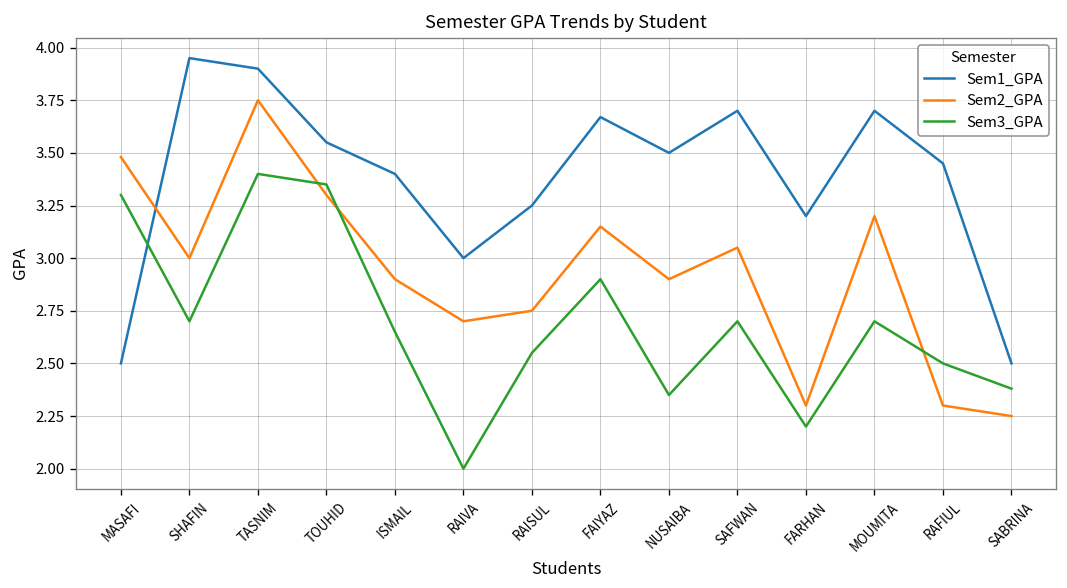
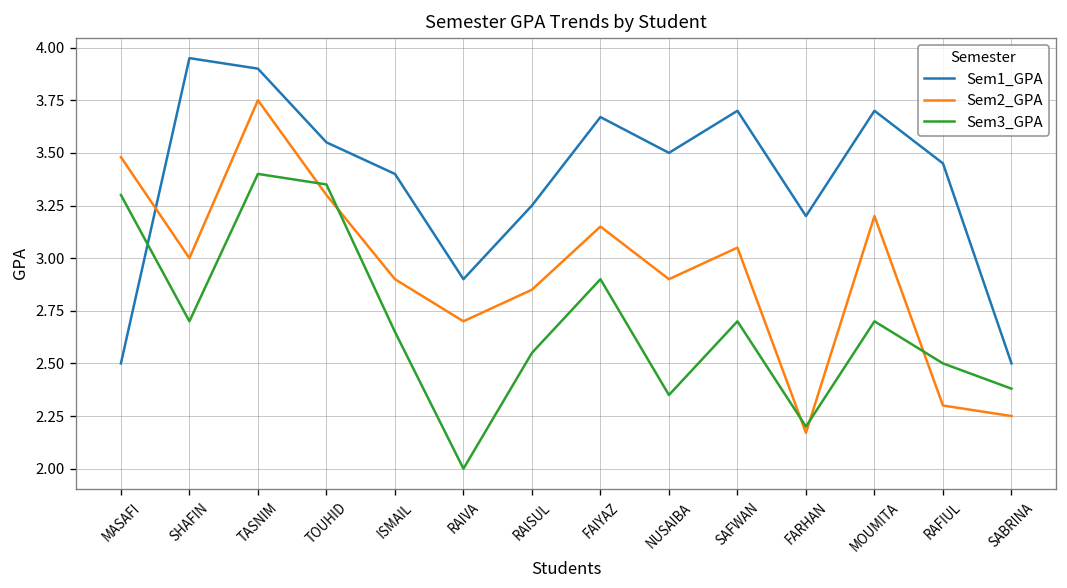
  {
    "Sem1_GPA": {
      "MASAFI": 2.5,
      "SHAFIN": 3.95,
      "TASNIM": 3.9,
      "TOUHID": 3.55,
      "ISMAIL": 3.4,
-     "RAIVA": 3.0,
+     "RAIVA": 2.9,
      "RAISUL": 3.25,
      "FAIYAZ": 3.67,
      "NUSAIBA": 3.5,
      "SAFWAN": 3.7,
      "FARHAN": 3.2,
      "MOUMITA": 3.7,
      "RAFIUL": 3.45,
      "SABRINA": 2.5
    },
    "Sem2_GPA": {
      "MASAFI": 3.48,
      "SHAFIN": 3.00,
      "TASNIM": 3.75,
      "TOUHID": 3.30,
      "ISMAIL": 2.90,
      "RAIVA": 2.70,
-     "RAISUL": 2.75,
+     "RAISUL": 2.85,
      "FAIYAZ": 3.15,
      "NUSAIBA": 2.90,
      "SAFWAN": 3.05,
-     "FARHAN": 2.30,
+     "FARHAN": 2.17,
      "MOUMITA": 3.20,
      "RAFIUL": 2.30,
      "SABRINA": 2.25
    },
    "Sem3_GPA": {
      "MASAFI": 3.30,
      "SHAFIN": 2.70,
      "TASNIM": 3.40,
      "TOUHID": 3.35,
      "ISMAIL": 2.65,
      "RAIVA": 2.00,
      "RAISUL": 2.55,
      "FAIYAZ": 2.90,
      "NUSAIBA": 2.35,
      "SAFWAN": 2.70,
      "FARHAN": 2.20,
      "MOUMITA": 2.70,
      "RAFIUL": 2.50,
      "SABRINA": 2.38
    }
  }
